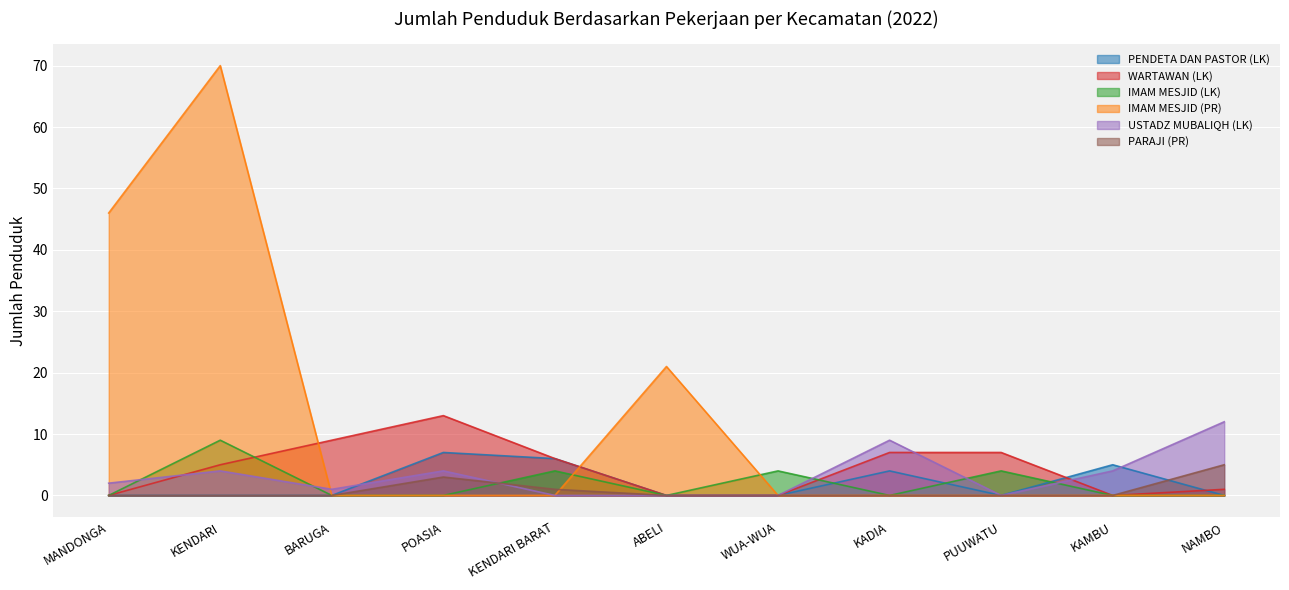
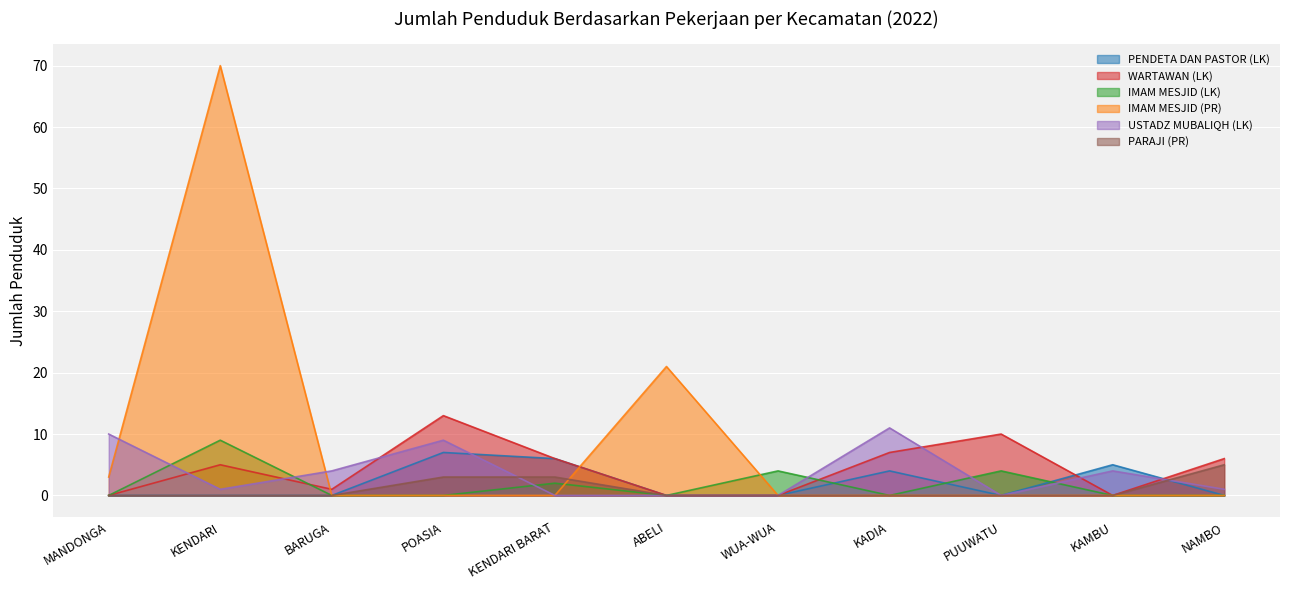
  {
    "PENDETA DAN PASTOR (LK)": {
      "POASIA": 7,
      "KADIA": 4,
      "KAMBU": 5
    },
    "WARTAWAN (LK)": {
      "KENDARI": 5,
-     "BARUGA": 9,
+     "BARUGA": 1,
      "POASIA": 13,
      "KADIA": 7,
-     "PUUWATU": 7,
-     "NAMBO": 1
+     "PUUWATU": 10,
+     "NAMBO": 6
    },
    "IMAM MESJID (LK)": {
      "KENDARI": 9,
-     "KENDARI BARAT": 4,
+     "KENDARI BARAT": 2,
      "WUA-WUA": 4,
      "PUUWATU": 4
    },
    "IMAM MESJID (PR)": {
-     "MANDONGA": 46,
+     "MANDONGA": 3,
      "KENDARI": 70,
      "ABELI": 21
    },
    "USTADZ MUBALIQH (LK)": {
-     "MANDONGA": 2,
-     "KENDARI": 4,
-     "BARUGA": 1,
-     "POASIA": 4,
-     "KADIA": 9,
+     "MANDONGA": 10,
+     "KENDARI": 1,
+     "BARUGA": 4,
+     "POASIA": 9,
+     "KADIA": 11,
      "KAMBU": 4,
-     "NAMBO": 12
+     "NAMBO": 1
    },
    "PARAJI (PR)": {
      "POASIA": 3,
-     "KENDARI BARAT": 1,
+     "KENDARI BARAT": 3,
      "NAMBO": 5
    }
  }
